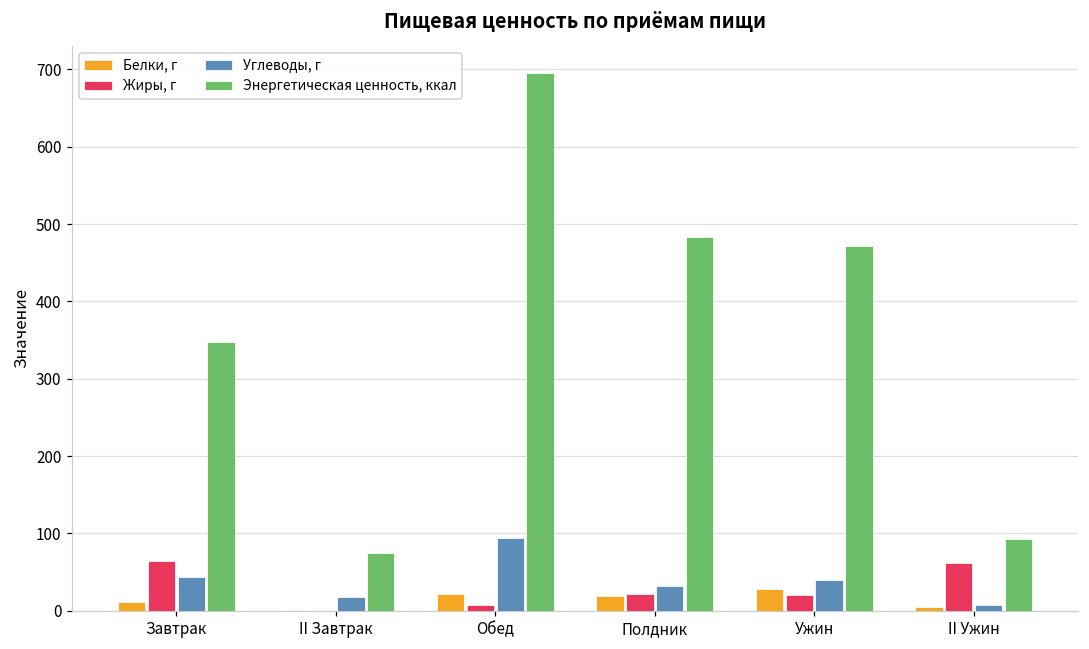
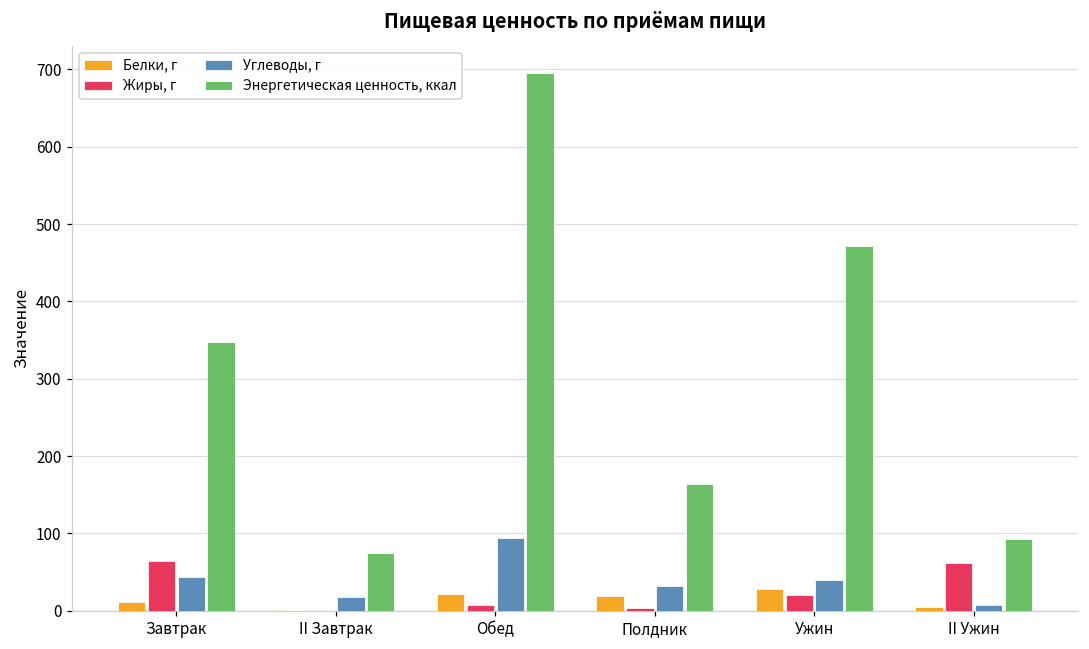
  {
    "Белки, г": {
      "Завтрак": 10,
      "Обед": 20,
      "Полдник": 20,
      "Ужин": 30,
      "II Ужин": 10
    },
    "Жиры, г": {
      "Завтрак": 60,
      "Обед": 10,
-     "Полдник": 20,
+     "Полдник": 0,
      "Ужин": 20,
      "II Ужин": 60
    },
    "Углеводы, г": {
      "Завтрак": 40,
      "II Завтрак": 20,
      "Обед": 90,
      "Полдник": 30,
      "Ужин": 40,
      "II Ужин": 10
    },
    "Энергетическая ценность, ккал": {
      "Завтрак": 350,
      "II Завтрак": 80,
      "Обед": 700,
-     "Полдник": 480,
+     "Полдник": 160,
      "Ужин": 470,
      "II Ужин": 90
    }
  }
